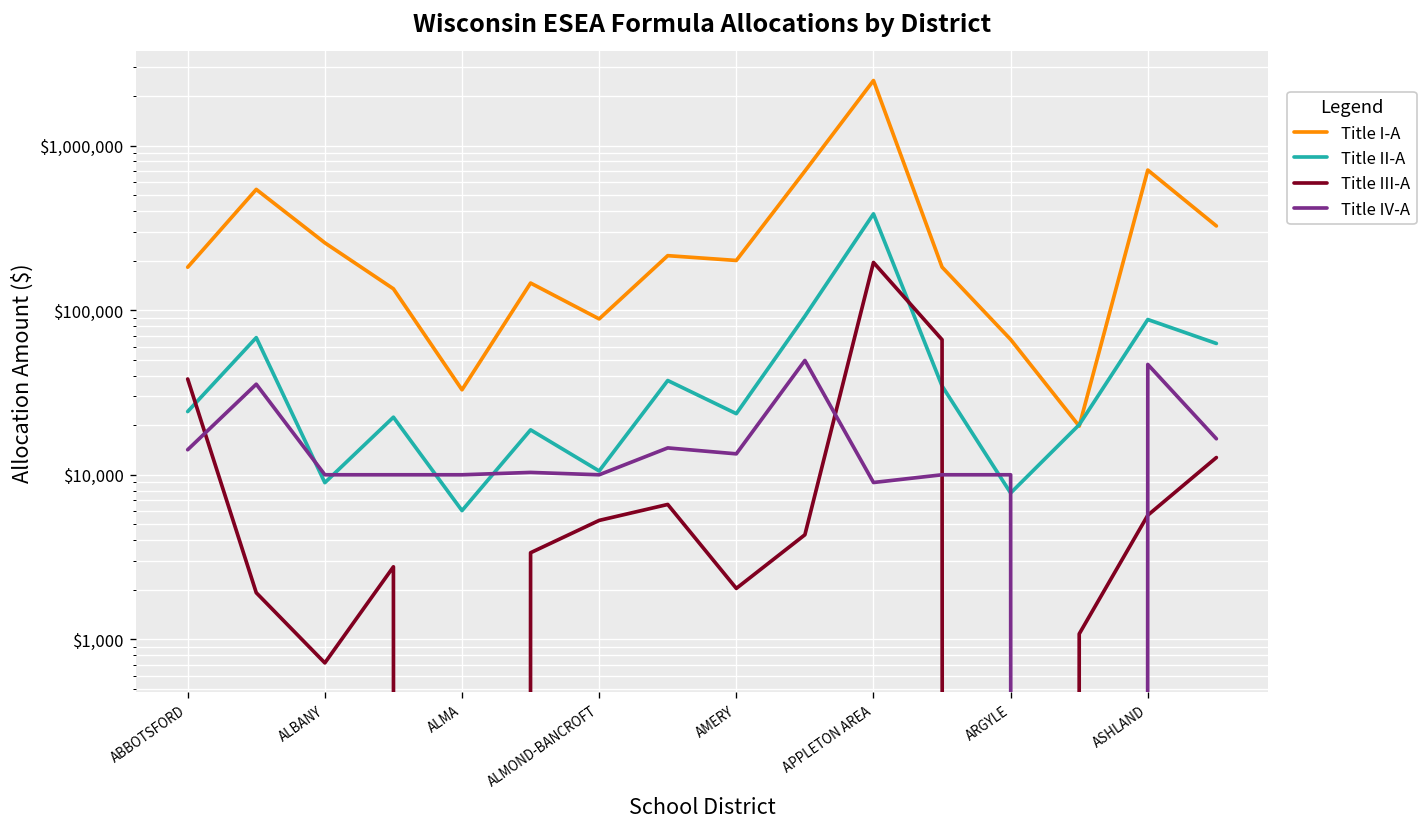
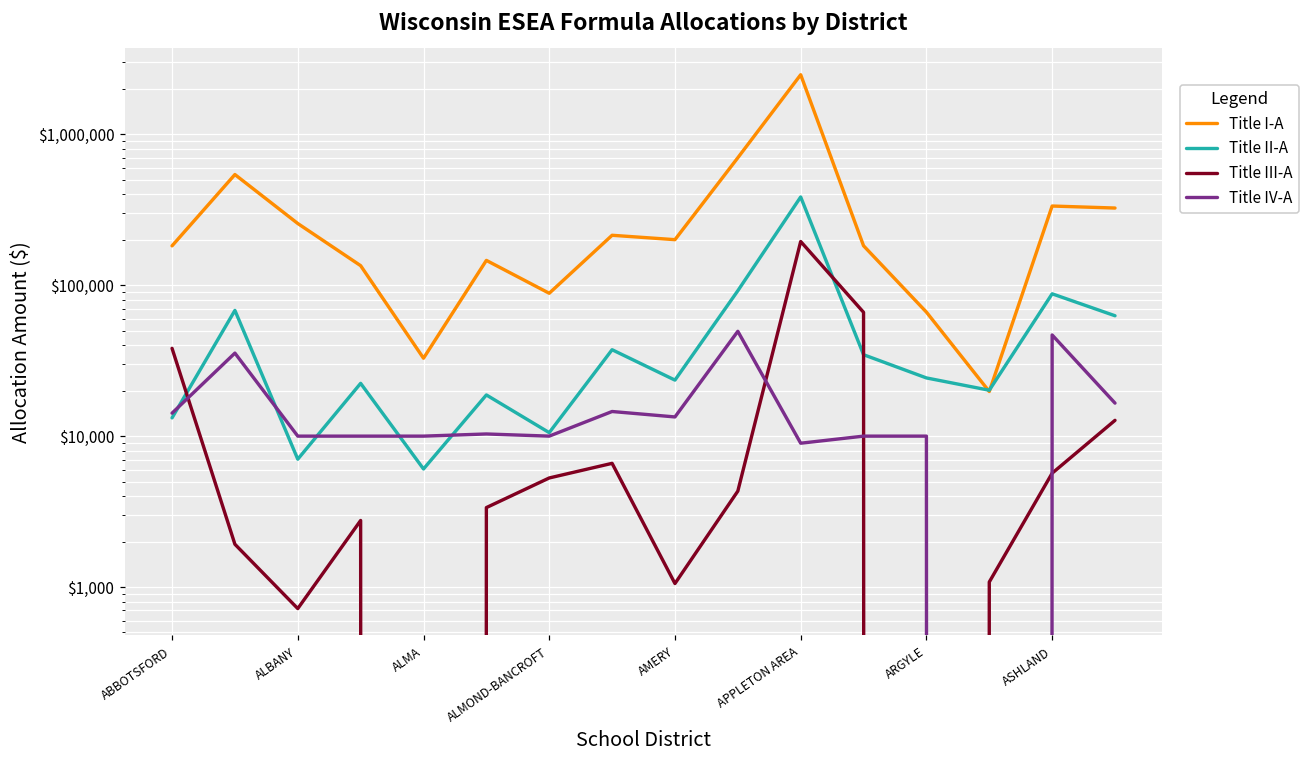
  {
    "Title I-A": {
      "ABBOTSFORD": "$180,000",
      "ALBANY": "$260,000",
      "ALMA": "$33,000",
      "ALMOND-BANCROFT": "$90,000",
      "AMERY": "$200,000",
      "APPLETON AREA": "$2,500,000",
      "ARGYLE": "$70,000",
-     "ASHLAND": "$700,000"
+     "ASHLAND": "$330,000"
    },
    "Title II-A": {
-     "ABBOTSFORD": "$24,000",
-     "ALBANY": "$9,000",
+     "ABBOTSFORD": "$13,000",
+     "ALBANY": "$7,000",
      "ALMA": "$6,000",
      "ALMOND-BANCROFT": "$11,000",
      "AMERY": "$24,000",
      "APPLETON AREA": "$380,000",
-     "ARGYLE": "$8,000",
+     "ARGYLE": "$24,000",
      "ASHLAND": "$90,000"
    },
    "Title III-A": {
      "ABBOTSFORD": "$38,000",
      "ALBANY": "$700",
      "ALMOND-BANCROFT": "$5,300",
-     "AMERY": "$2,000",
+     "AMERY": "$1,100",
      "APPLETON AREA": "$190,000",
      "ASHLAND": "$5,700"
    },
    "Title IV-A": {
      "ABBOTSFORD": "$14,000",
      "ALBANY": "$10,000",
      "ALMA": "$10,000",
      "ALMOND-BANCROFT": "$10,000",
      "AMERY": "$13,000",
      "APPLETON AREA": "$9,000",
      "ARGYLE": "$10,000",
      "ASHLAND": "$47,000"
    }
  }
